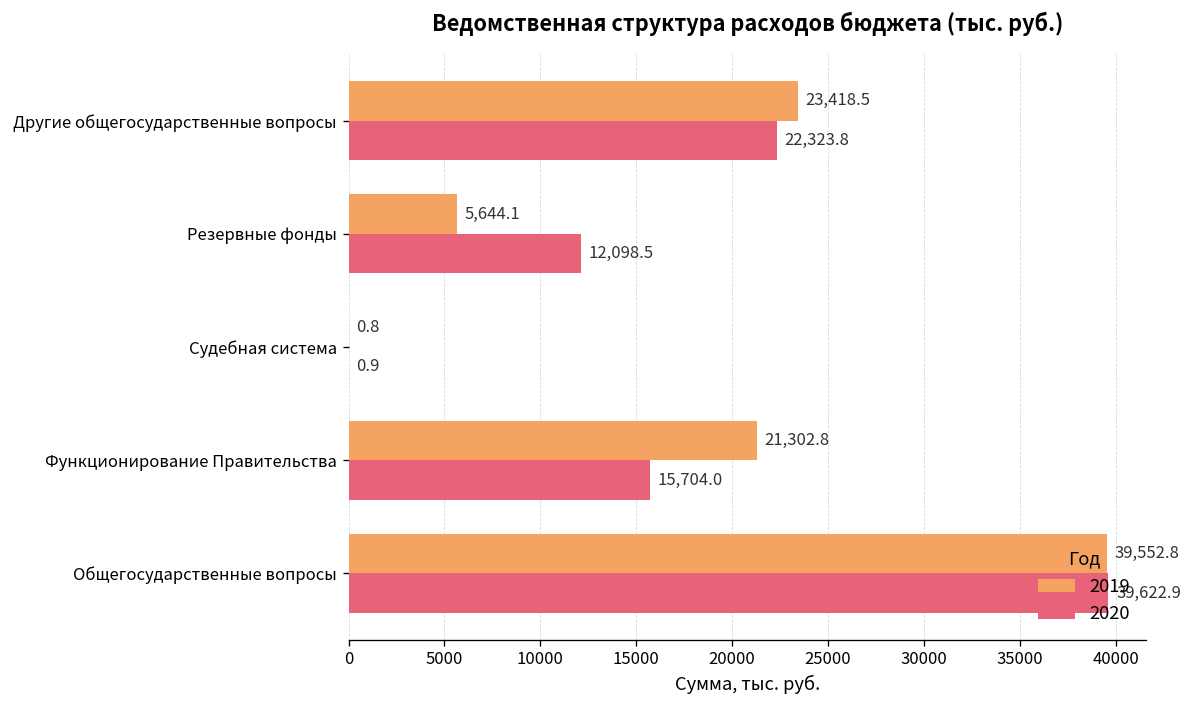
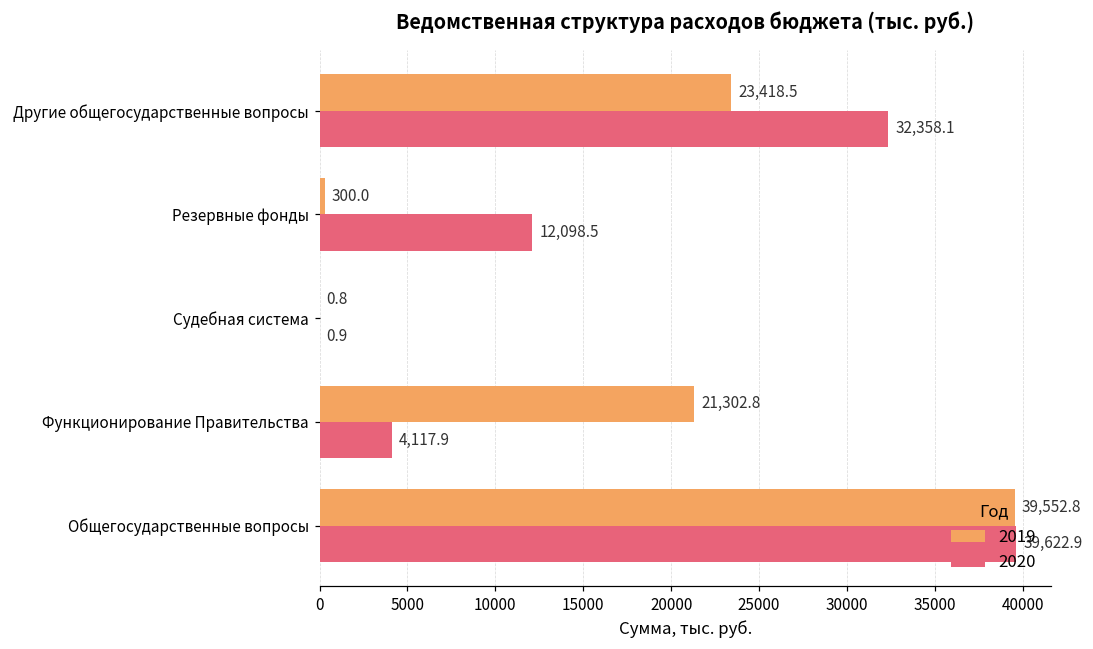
  {
    "2019": {
      "Другие общегосударственные вопросы": "23,418.5",
-     "Резервные фонды": "5,644.1",
+     "Резервные фонды": "300.0",
      "Судебная система": "0.8",
      "Функционирование Правительства": "21,302.8",
      "Общегосударственные вопросы": "39,552.8"
    },
    "2020": {
-     "Другие общегосударственные вопросы": "22,323.8",
+     "Другие общегосударственные вопросы": "32,358.1",
      "Резервные фонды": "12,098.5",
      "Судебная система": "0.9",
-     "Функционирование Правительства": "15,704.0",
+     "Функционирование Правительства": "4,117.9",
      "Общегосударственные вопросы": "39,622.9"
    }
  }
